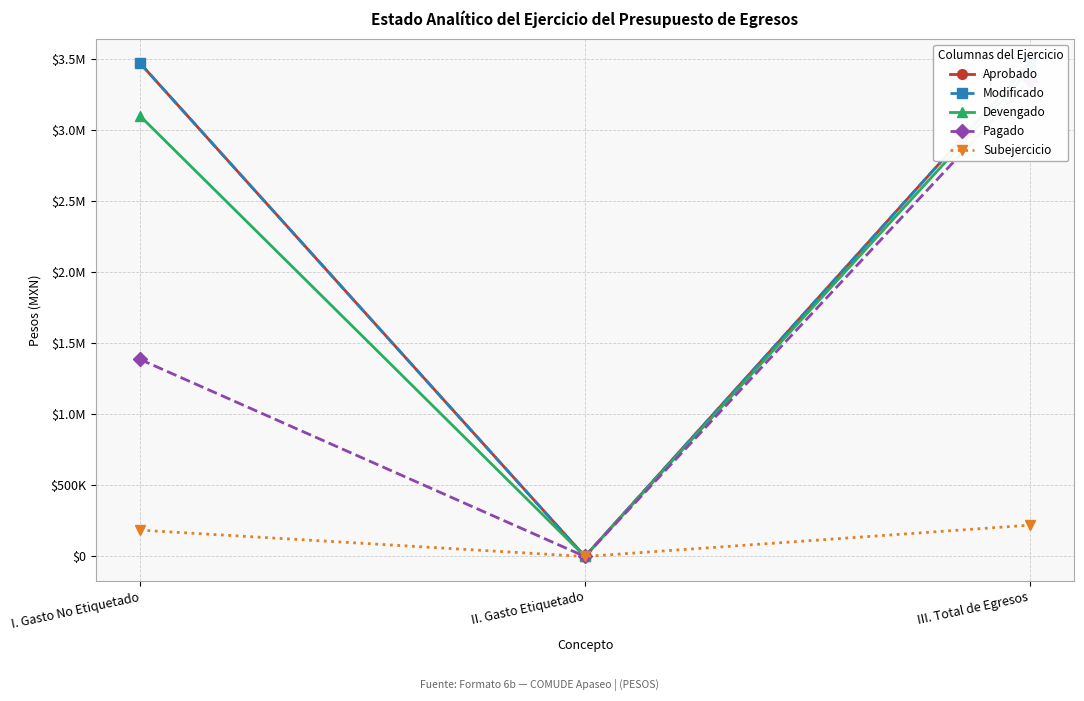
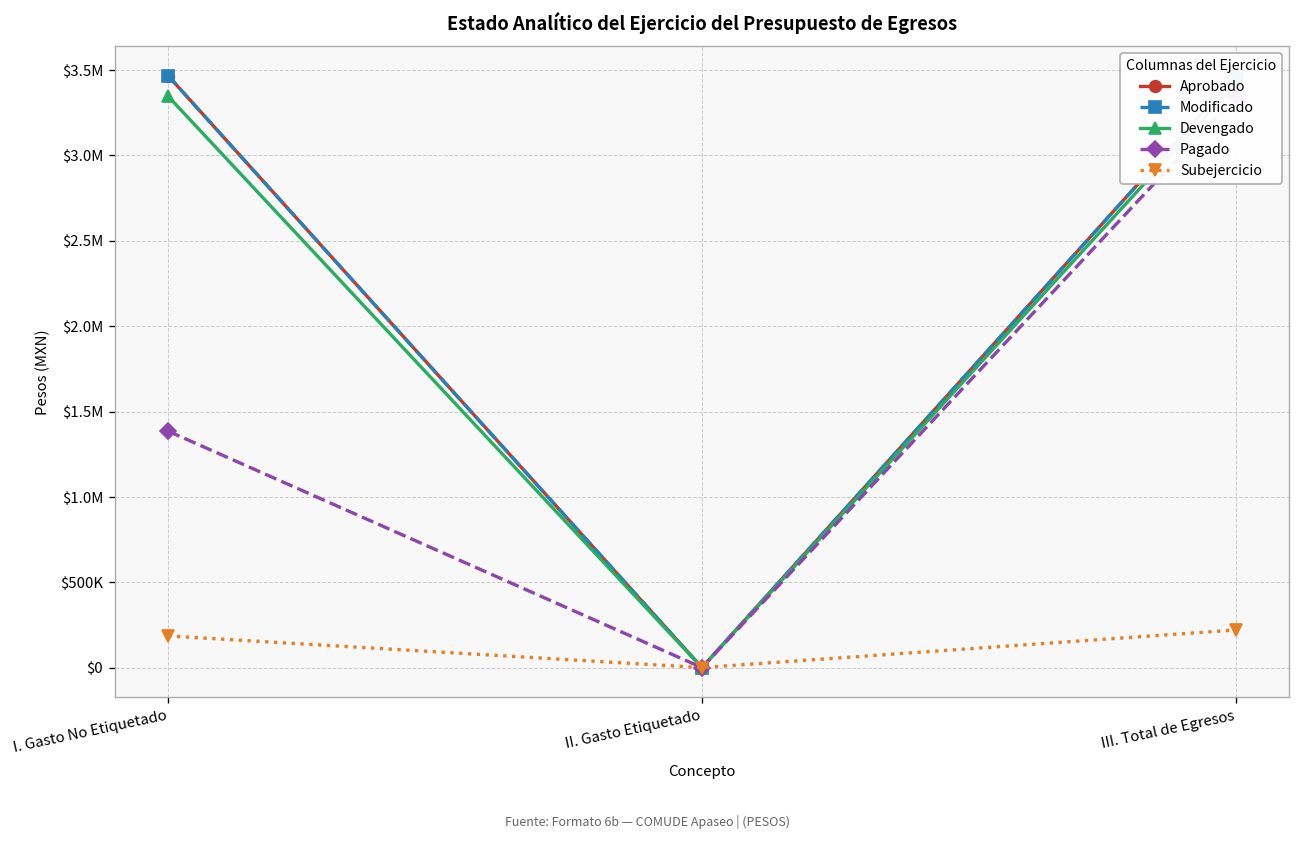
  {
    "Modificado": {
      "I. Gasto No Etiquetado": "$3470000"
    },
    "Devengado": {
-     "I. Gasto No Etiquetado": "$3100000"
+     "I. Gasto No Etiquetado": "$3350000"
    },
    "Pagado": {
      "I. Gasto No Etiquetado": "$1380000"
    },
    "Subejercicio": {
      "I. Gasto No Etiquetado": "$190000",
      "III. Total de Egresos": "$220000"
    }
  }
